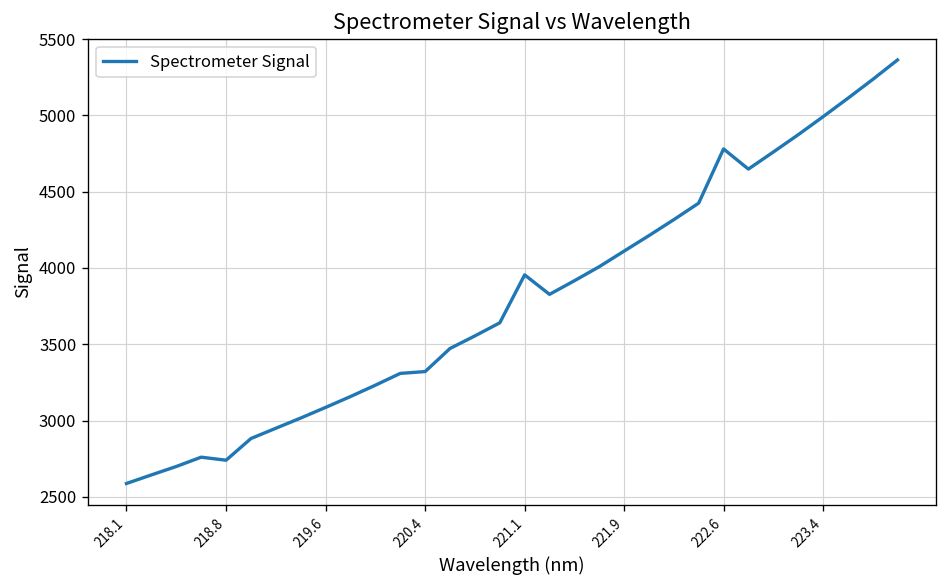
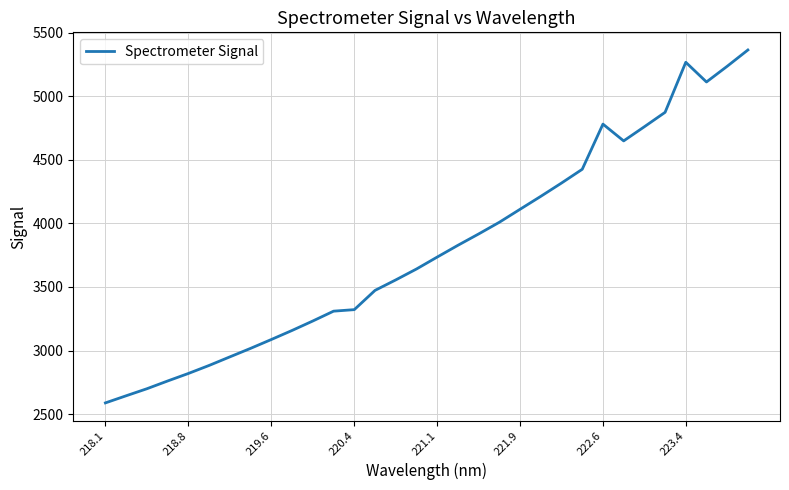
  {
    "218.1": 2590,
-   "218.8": 2740,
+   "218.8": 2820,
    "219.6": 3090,
    "220.4": 3320,
-   "221.1": 3950,
+   "221.1": 3730,
    "221.9": 4110,
    "222.6": 4780,
-   "223.4": 4990
+   "223.4": 5270
  }
